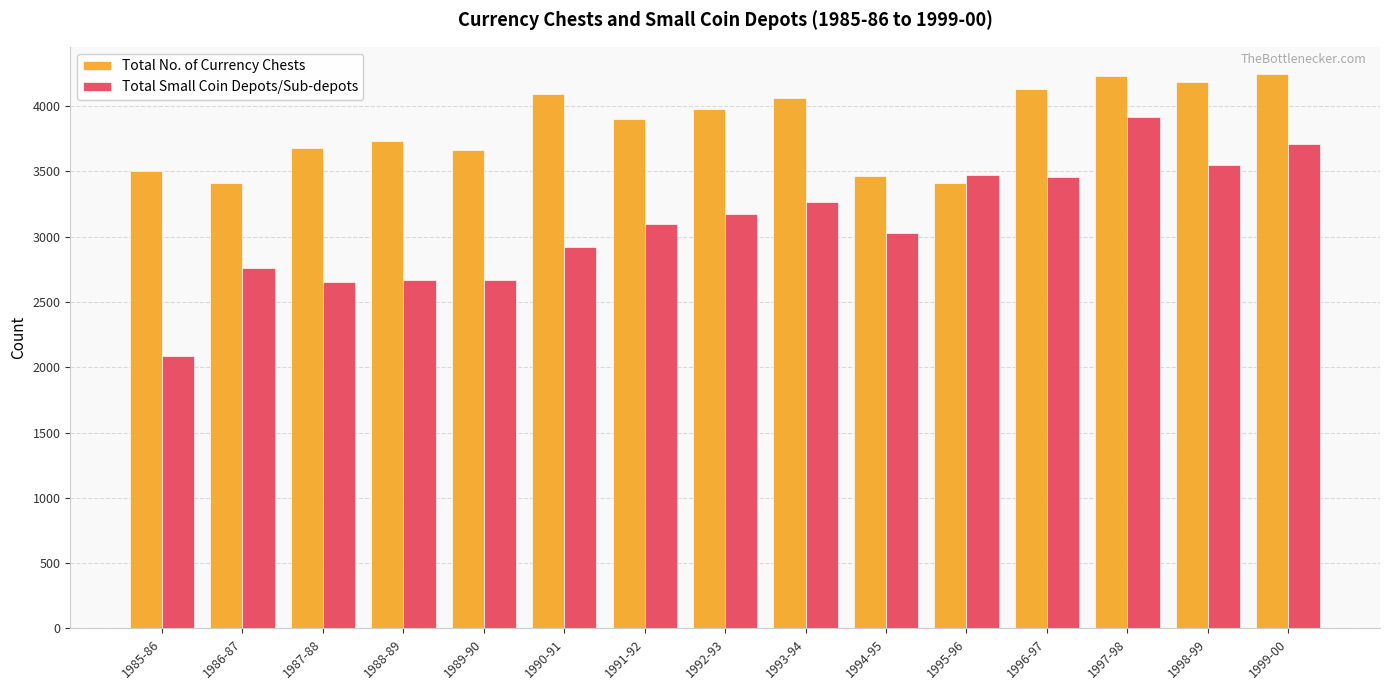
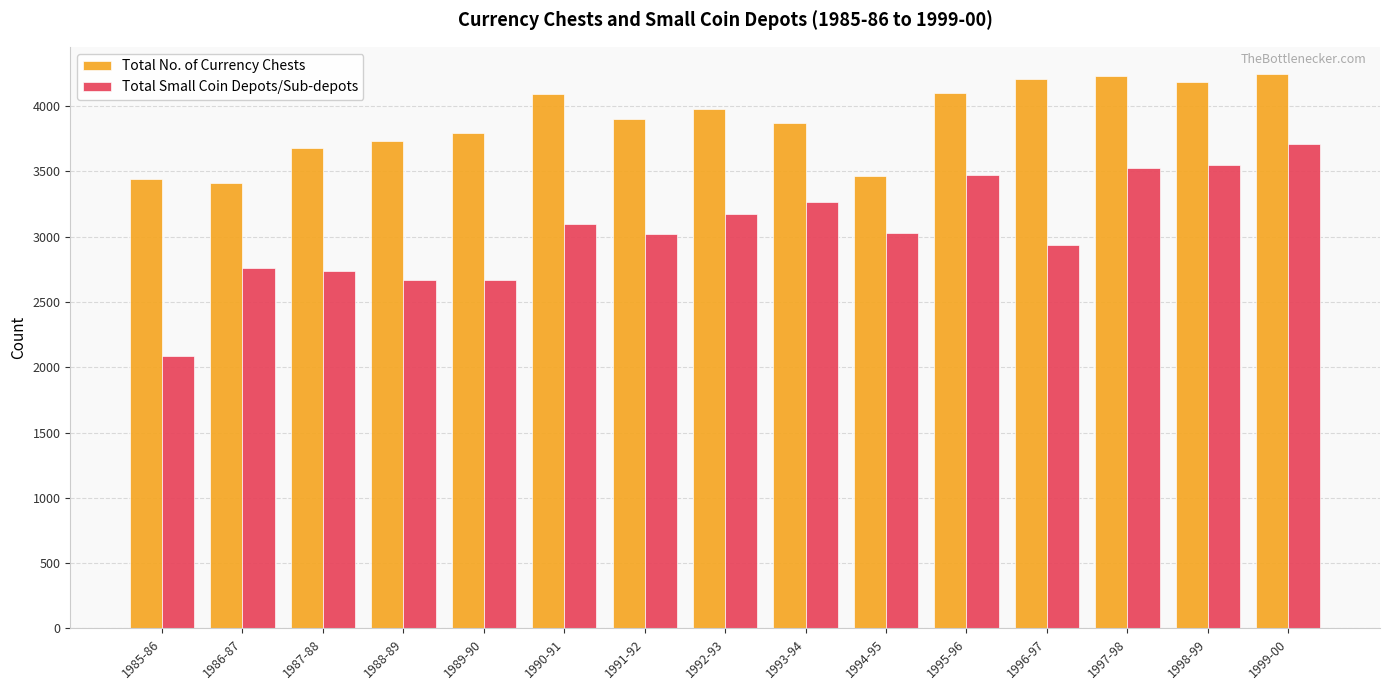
  {
    "Total No. of Currency Chests": {
-     "1985-86": 3510,
+     "1985-86": 3440,
      "1986-87": 3410,
      "1987-88": 3680,
      "1988-89": 3730,
-     "1989-90": 3660,
+     "1989-90": 3790,
      "1990-91": 4100,
      "1991-92": 3900,
      "1992-93": 3980,
-     "1993-94": 4060,
+     "1993-94": 3870,
      "1994-95": 3460,
-     "1995-96": 3410,
-     "1996-97": 4130,
+     "1995-96": 4100,
+     "1996-97": 4200,
      "1997-98": 4230,
      "1998-99": 4180,
      "1999-00": 4240
    },
    "Total Small Coin Depots/Sub-depots": {
      "1985-86": 2090,
      "1986-87": 2760,
-     "1987-88": 2650,
+     "1987-88": 2740,
      "1988-89": 2670,
      "1989-90": 2670,
-     "1990-91": 2920,
-     "1991-92": 3100,
+     "1990-91": 3100,
+     "1991-92": 3020,
      "1992-93": 3180,
      "1993-94": 3260,
      "1994-95": 3030,
      "1995-96": 3470,
-     "1996-97": 3450,
-     "1997-98": 3920,
+     "1996-97": 2940,
+     "1997-98": 3530,
      "1998-99": 3550,
      "1999-00": 3710
    }
  }
